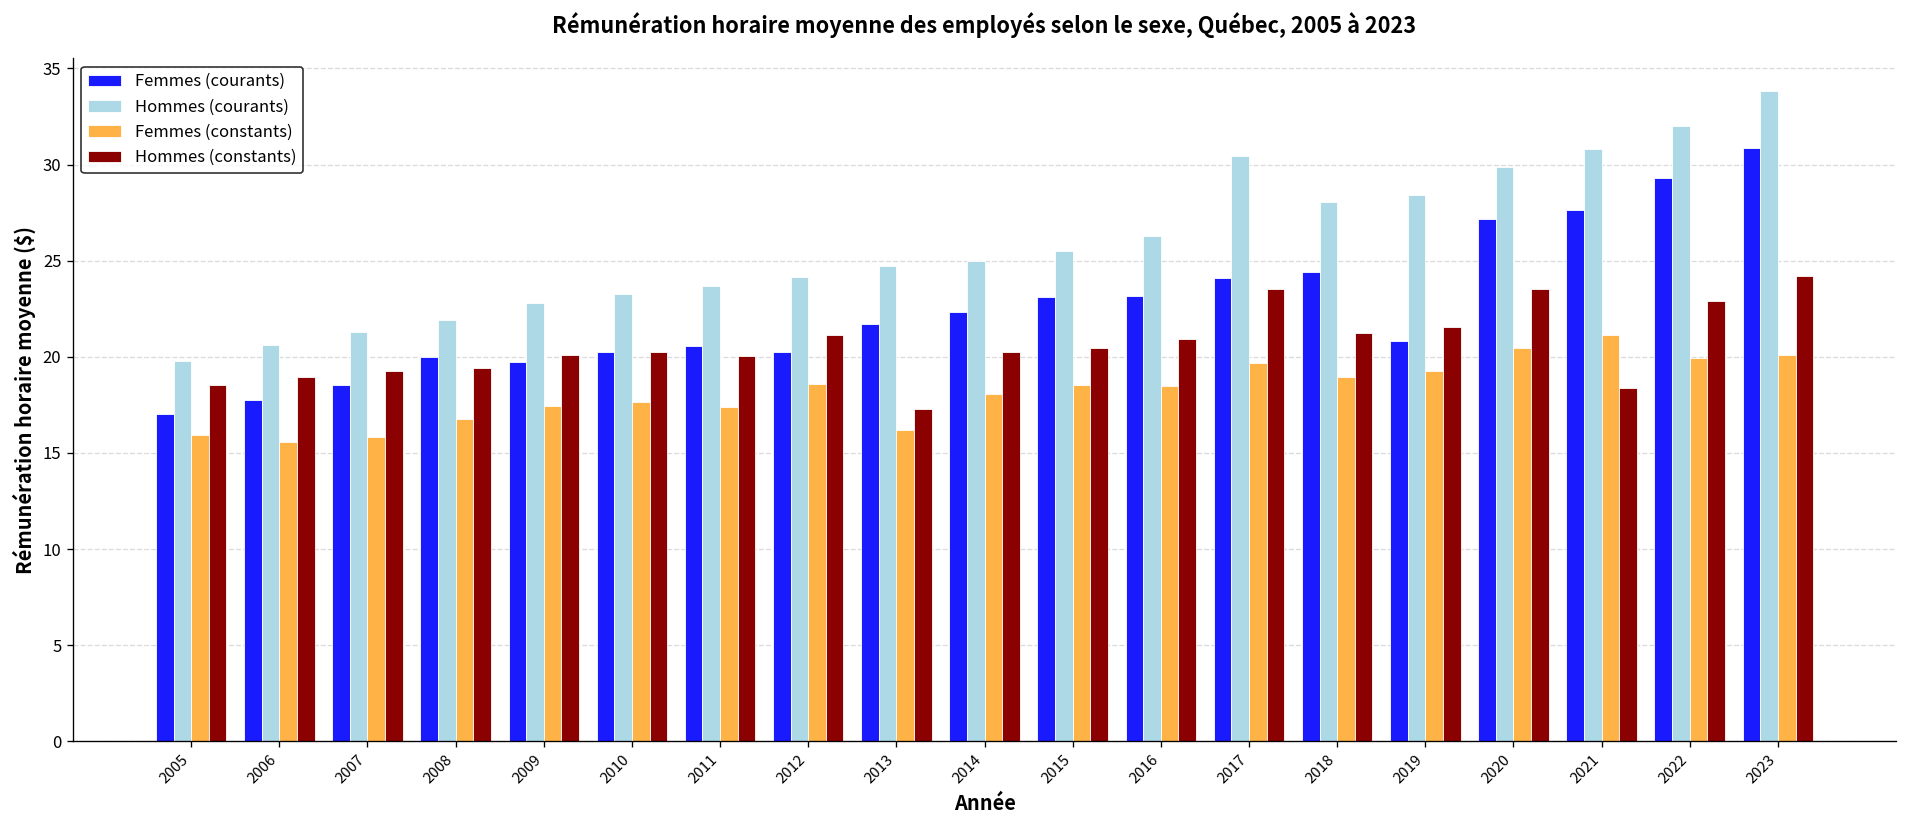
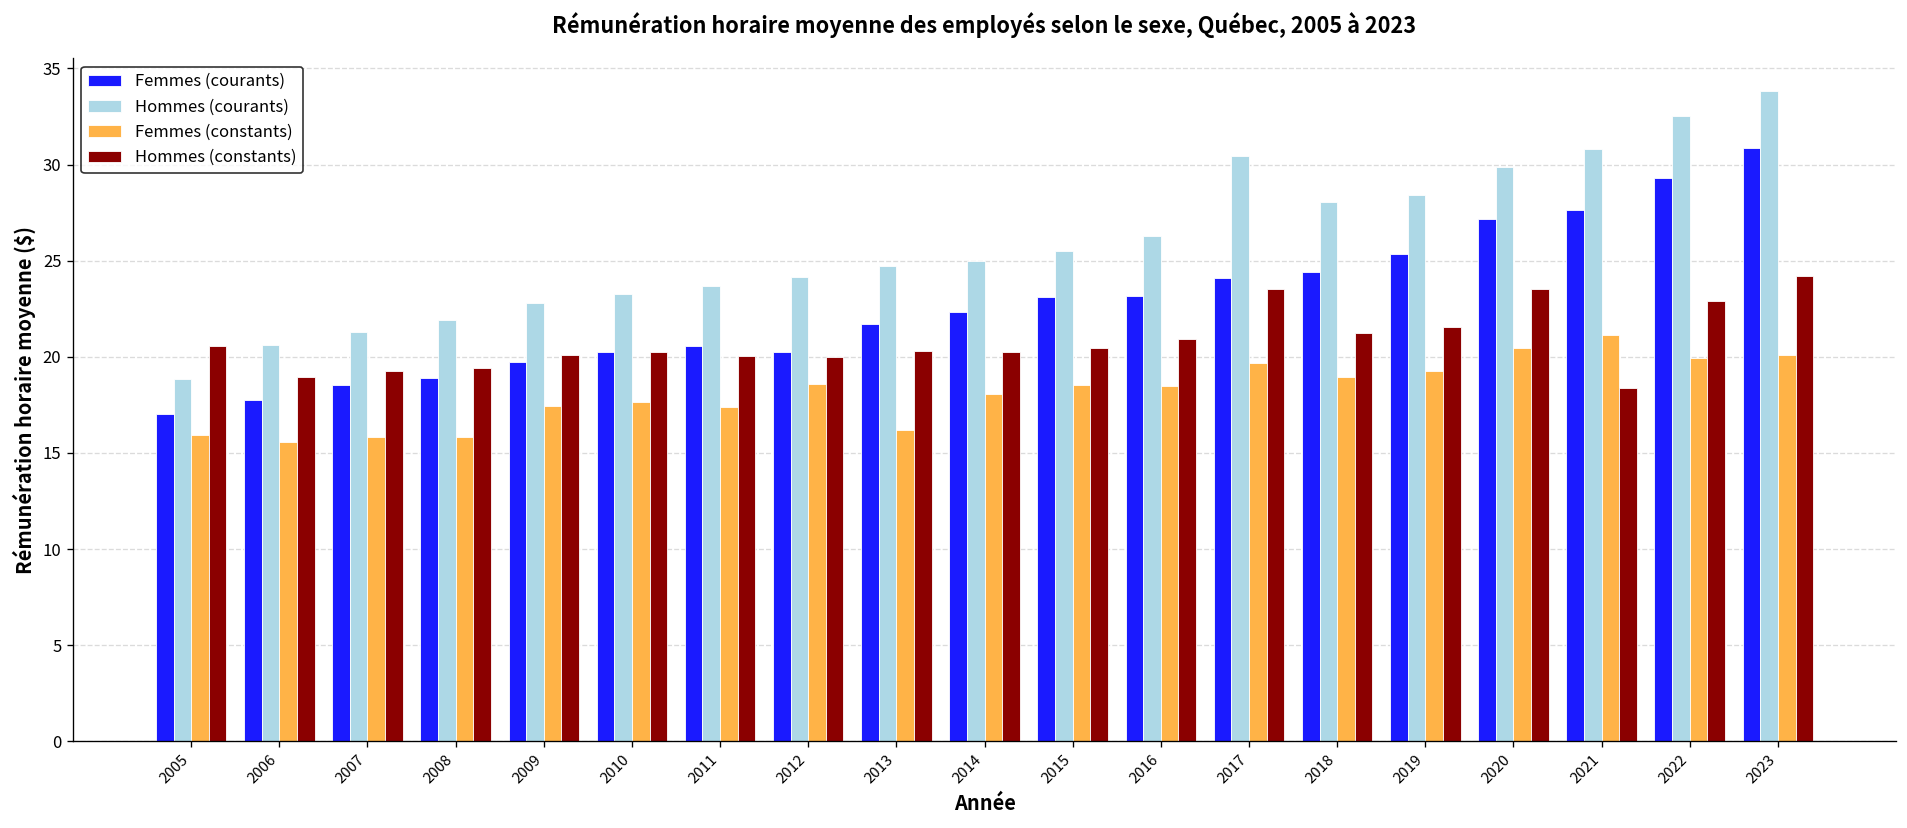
  {
    "Femmes (courants)": {
      "2005": 17.0,
      "2006": 17.8,
      "2007": 18.5,
-     "2008": 20.0,
+     "2008": 18.9,
      "2009": 19.8,
      "2010": 20.3,
      "2011": 20.6,
      "2012": 20.2,
      "2013": 21.7,
      "2014": 22.3,
      "2015": 23.1,
      "2016": 23.2,
      "2017": 24.1,
      "2018": 24.4,
-     "2019": 20.8,
+     "2019": 25.4,
      "2020": 27.2,
      "2021": 27.7,
      "2022": 29.3,
      "2023": 30.9
    },
    "Hommes (courants)": {
-     "2005": 19.8,
+     "2005": 18.8,
      "2006": 20.6,
      "2007": 21.3,
      "2008": 21.9,
      "2009": 22.8,
      "2010": 23.3,
      "2011": 23.7,
      "2012": 24.1,
      "2013": 24.7,
      "2014": 25.0,
      "2015": 25.5,
      "2016": 26.3,
      "2017": 30.5,
      "2018": 28.0,
      "2019": 28.4,
      "2020": 29.9,
      "2021": 30.8,
-     "2022": 32.0,
+     "2022": 32.5,
      "2023": 33.8
    },
    "Femmes (constants)": {
      "2005": 15.9,
      "2006": 15.6,
      "2007": 15.8,
-     "2008": 16.8,
+     "2008": 15.8,
      "2009": 17.4,
      "2010": 17.7,
      "2011": 17.4,
      "2012": 18.6,
      "2013": 16.2,
      "2014": 18.1,
      "2015": 18.5,
      "2016": 18.5,
      "2017": 19.7,
      "2018": 18.9,
      "2019": 19.3,
      "2020": 20.5,
      "2021": 21.1,
      "2022": 19.9,
      "2023": 20.1
    },
    "Hommes (constants)": {
-     "2005": 18.5,
+     "2005": 20.5,
      "2006": 19.0,
      "2007": 19.3,
      "2008": 19.4,
      "2009": 20.1,
      "2010": 20.3,
      "2011": 20.0,
-     "2012": 21.1,
-     "2013": 17.3,
+     "2012": 20.0,
+     "2013": 20.3,
      "2014": 20.3,
      "2015": 20.5,
      "2016": 20.9,
      "2017": 23.5,
      "2018": 21.2,
      "2019": 21.6,
      "2020": 23.5,
      "2021": 18.4,
      "2022": 22.9,
      "2023": 24.2
    }
  }
